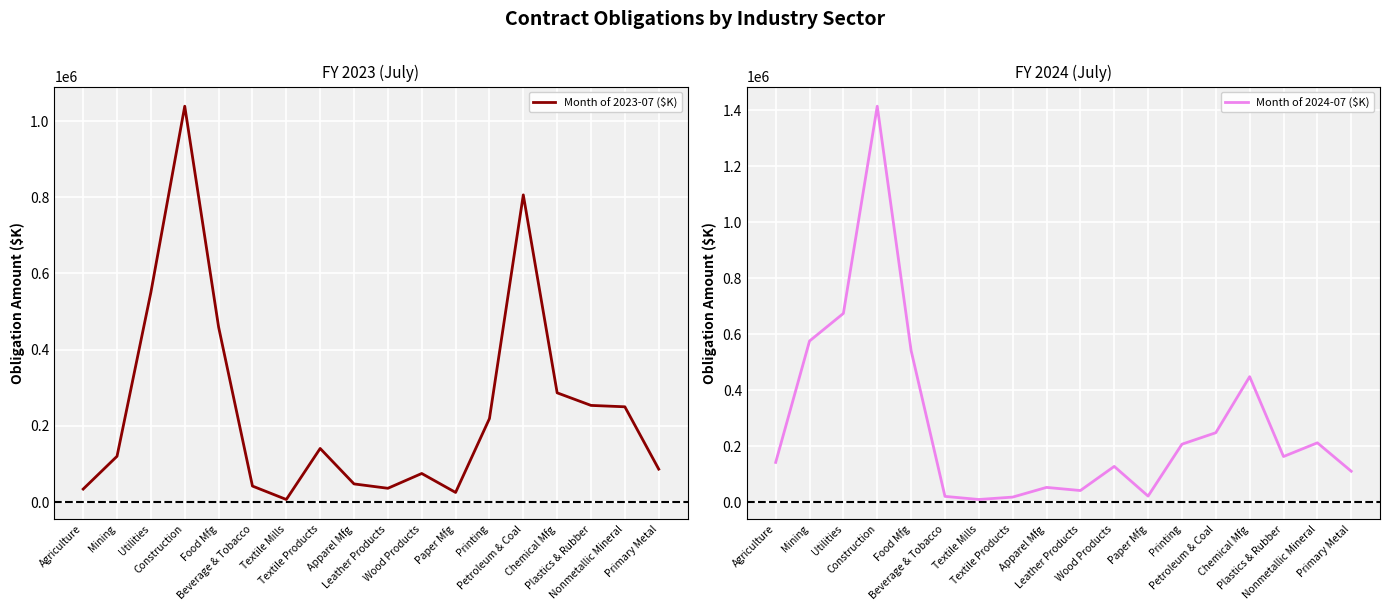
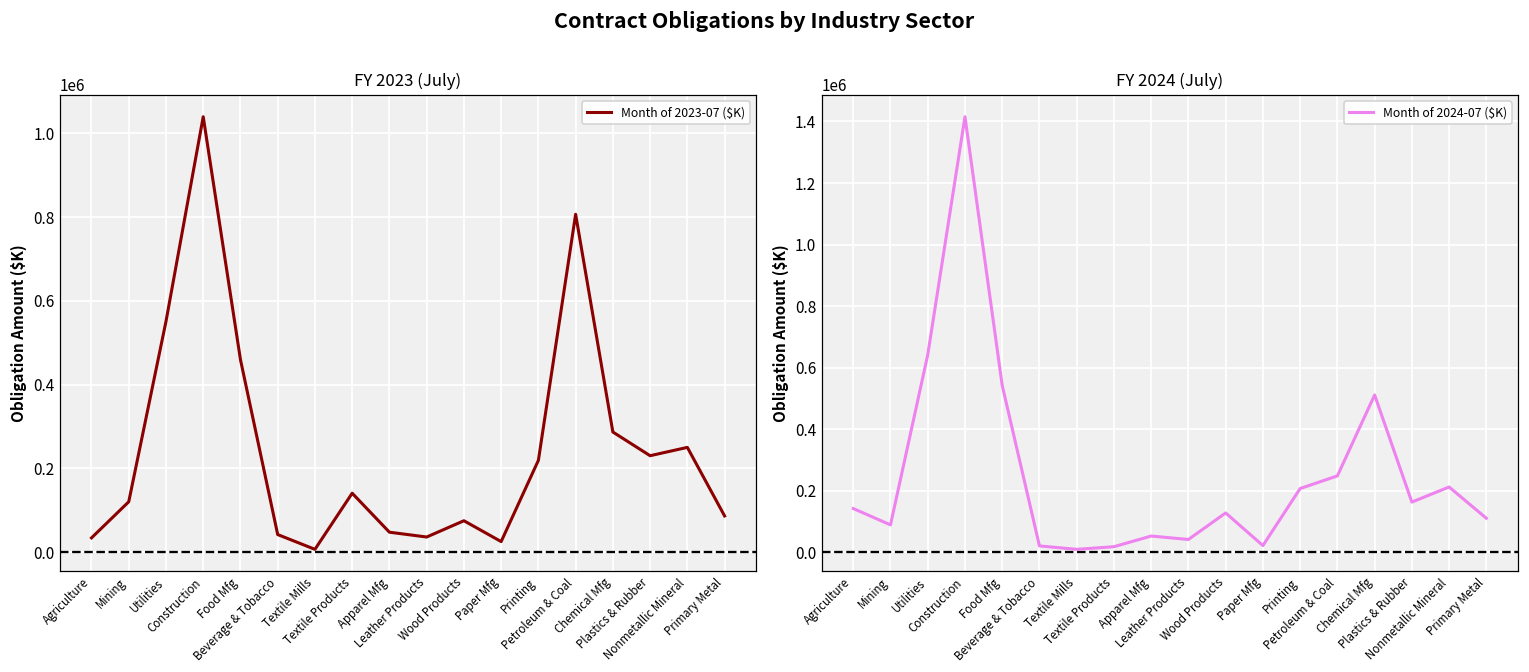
  {
    "FY 2023 (July)": {
      "Agriculture": 30000,
      "Mining": 120000,
      "Utilities": 550000,
      "Construction": 1040000,
      "Food Mfg": 460000,
      "Beverage & Tobacco": 40000,
      "Textile Mills": 10000,
      "Textile Products": 140000,
      "Apparel Mfg": 50000,
      "Leather Products": 40000,
      "Wood Products": 80000,
      "Paper Mfg": 30000,
      "Printing": 220000,
      "Petroleum & Coal": 810000,
      "Chemical Mfg": 290000,
-     "Plastics & Rubber": 250000,
+     "Plastics & Rubber": 230000,
      "Nonmetallic Mineral": 250000,
      "Primary Metal": 90000
    },
    "FY 2024 (July)": {
      "Agriculture": 140000,
-     "Mining": 580000,
-     "Utilities": 670000,
+     "Mining": 90000,
+     "Utilities": 640000,
      "Construction": 1420000,
      "Food Mfg": 540000,
      "Beverage & Tobacco": 20000,
      "Textile Mills": 10000,
      "Textile Products": 20000,
      "Apparel Mfg": 50000,
      "Leather Products": 40000,
      "Wood Products": 130000,
      "Paper Mfg": 20000,
      "Printing": 210000,
      "Petroleum & Coal": 250000,
-     "Chemical Mfg": 450000,
+     "Chemical Mfg": 510000,
      "Plastics & Rubber": 160000,
      "Nonmetallic Mineral": 210000,
      "Primary Metal": 110000
    }
  }
